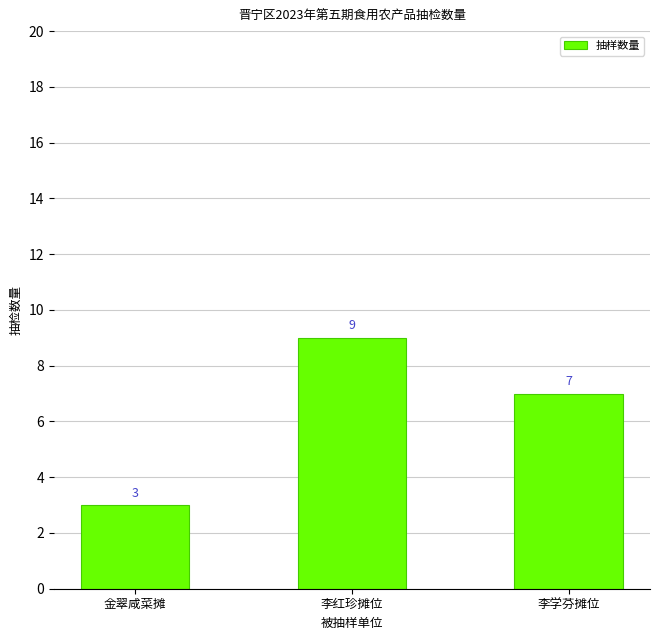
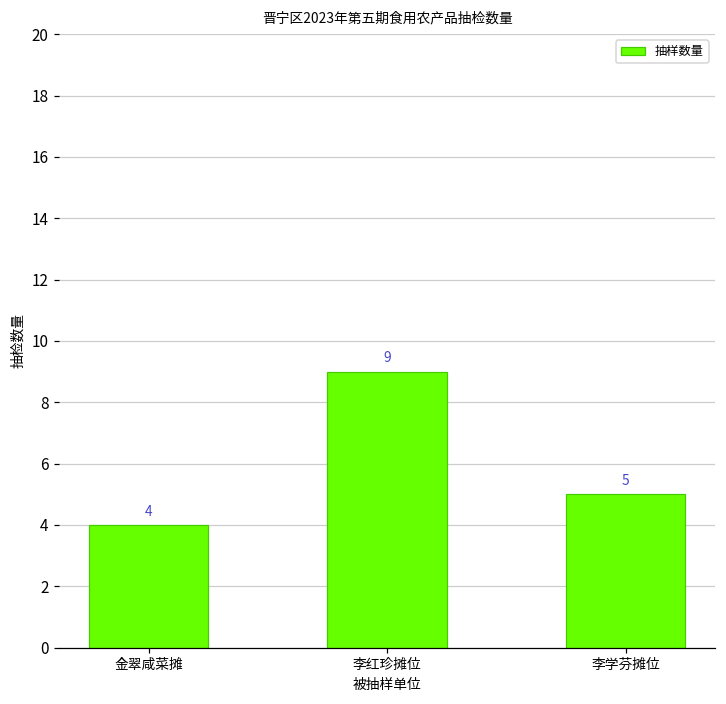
  {
-   "金翠咸菜摊": 3,
+   "金翠咸菜摊": 4,
    "李红珍摊位": 9,
-   "李学芬摊位": 7
+   "李学芬摊位": 5
  }
